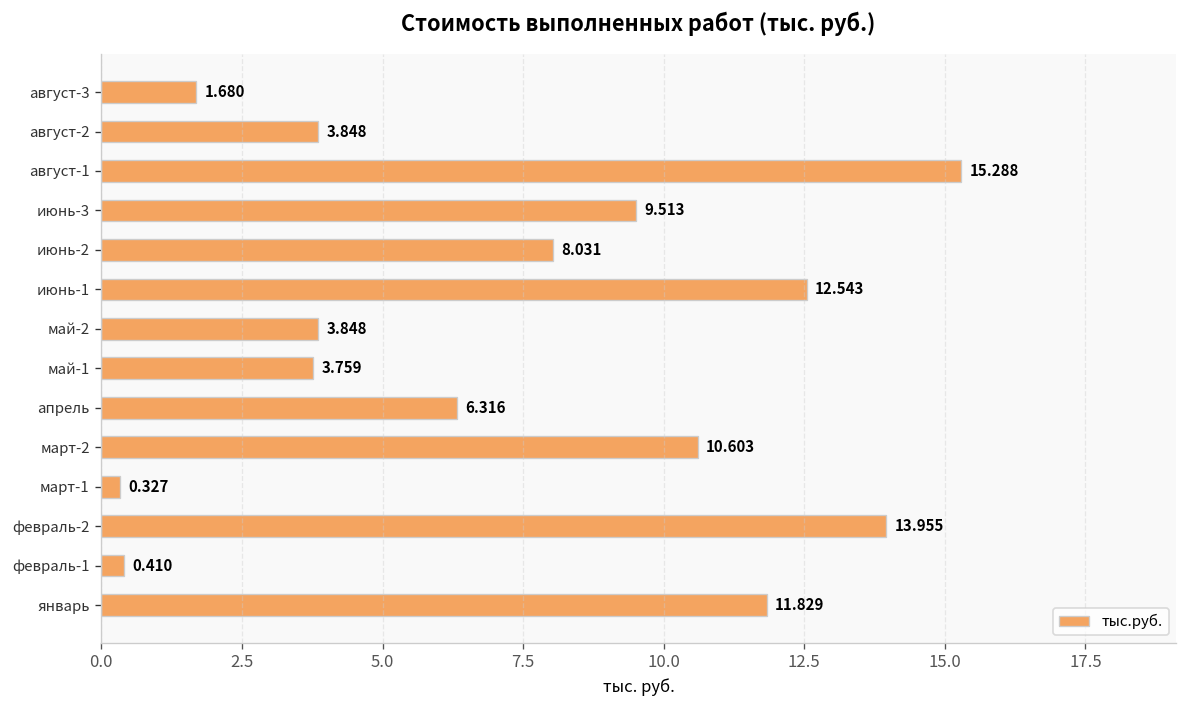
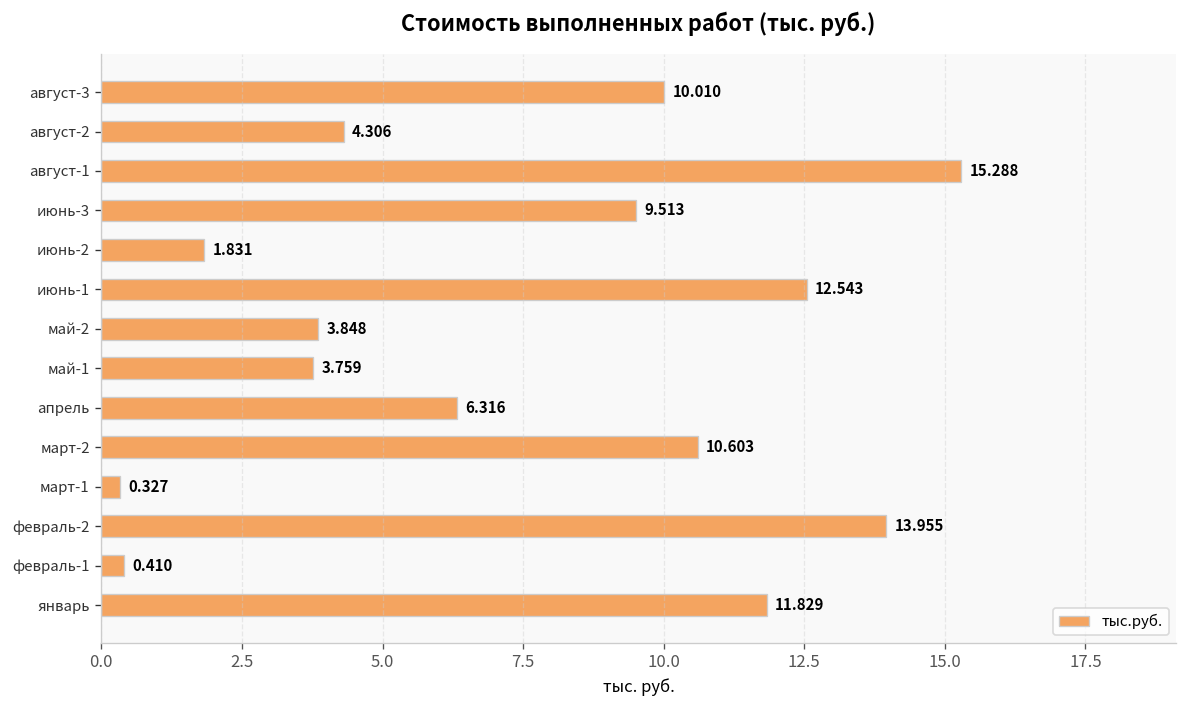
  {
-   "август-3": 1.680,
-   "август-2": 3.848,
+   "август-3": 10.010,
+   "август-2": 4.306,
    "август-1": 15.288,
    "июнь-3": 9.513,
-   "июнь-2": 8.031,
+   "июнь-2": 1.831,
    "июнь-1": 12.543,
    "май-2": 3.848,
    "май-1": 3.759,
    "апрель": 6.316,
    "март-2": 10.603,
    "март-1": 0.327,
    "февраль-2": 13.955,
    "февраль-1": 0.410,
    "январь": 11.829
  }
